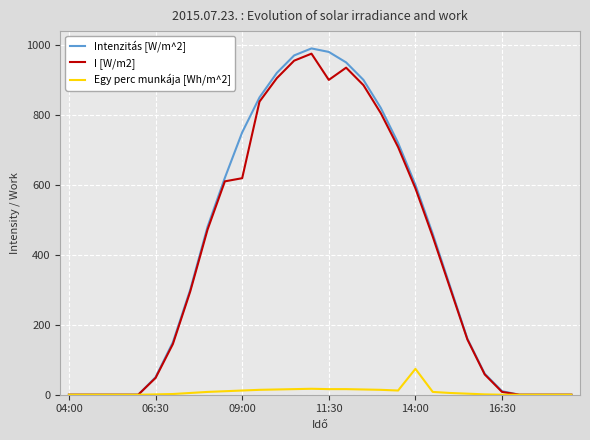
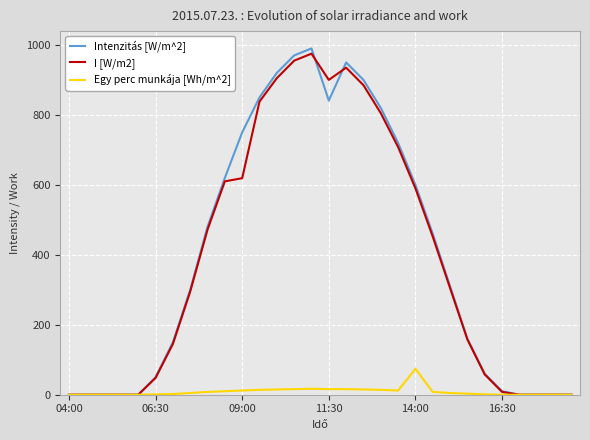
  {
    "Intenzitás [W/m^2]": {
      "09:00": 750,
-     "11:30": 980,
+     "11:30": 840,
      "14:00": 600
    },
    "I [W/m2]": {
      "09:00": 620,
      "11:30": 900,
      "14:00": 590
    },
    "Egy perc munkája [Wh/m^2]": {
      "06:30": 0,
      "09:00": 10,
      "11:30": 20,
      "14:00": 70,
      "16:30": 0
    }
  }
